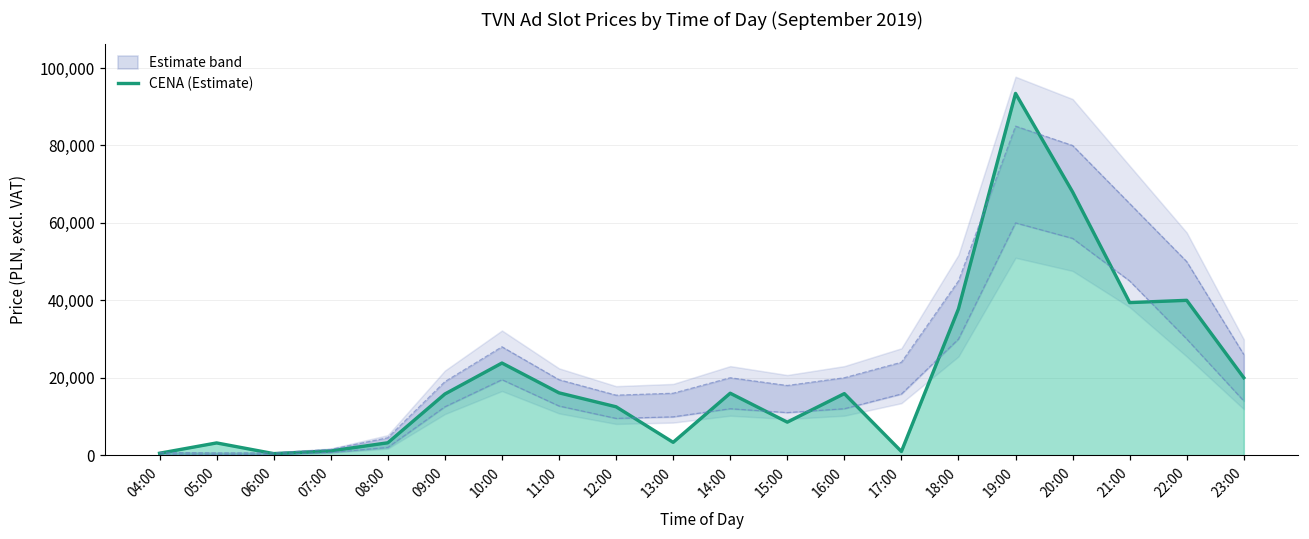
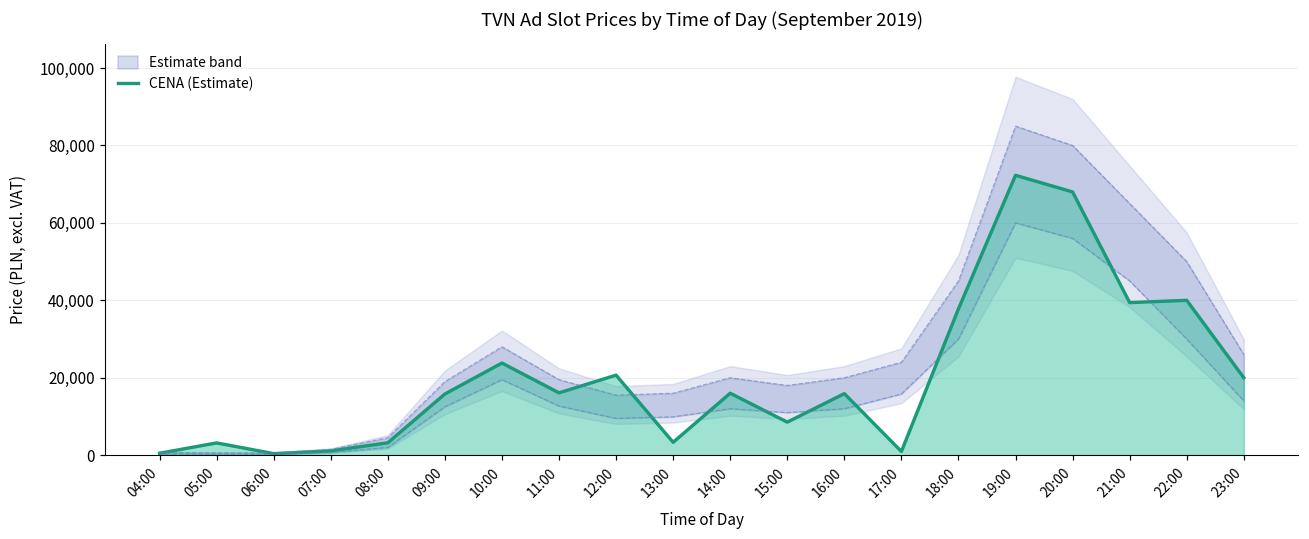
  {
    "CENA (Estimate)": {
      "05:00": "3,000",
      "08:00": "3,000",
      "09:00": "16,000",
      "10:00": "24,000",
      "11:00": "16,000",
-     "12:00": "13,000",
+     "12:00": "21,000",
      "13:00": "3,000",
      "14:00": "16,000",
      "15:00": "9,000",
      "16:00": "16,000",
      "17:00": "1,000",
      "18:00": "38,000",
-     "19:00": "93,000",
+     "19:00": "72,000",
      "20:00": "68,000",
      "21:00": "39,000",
      "22:00": "40,000",
      "23:00": "20,000"
    }
  }
